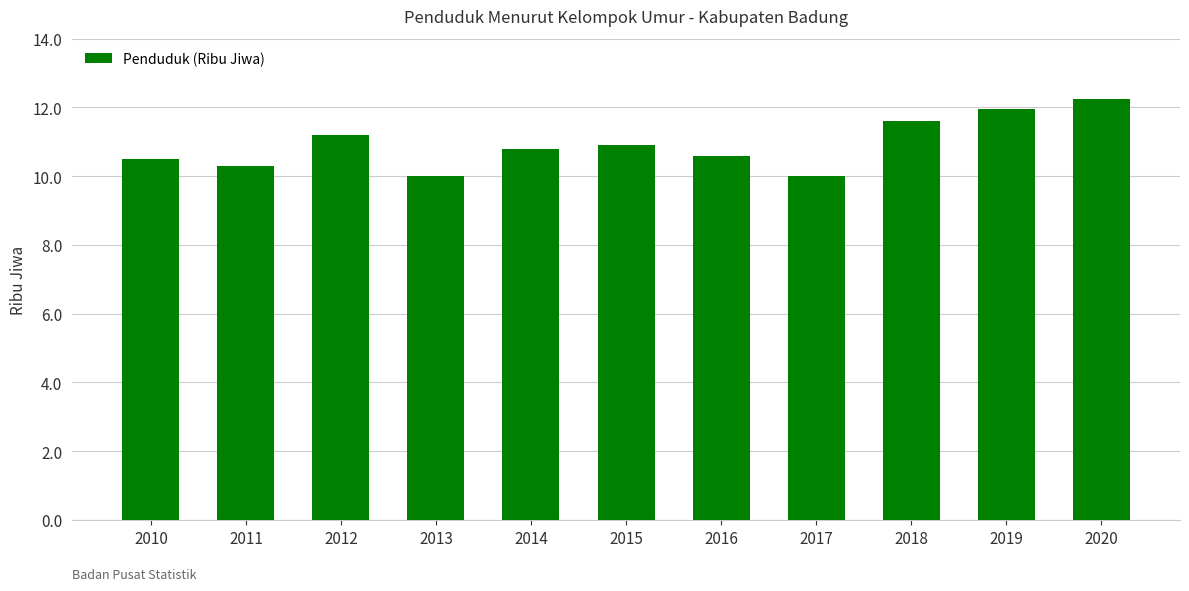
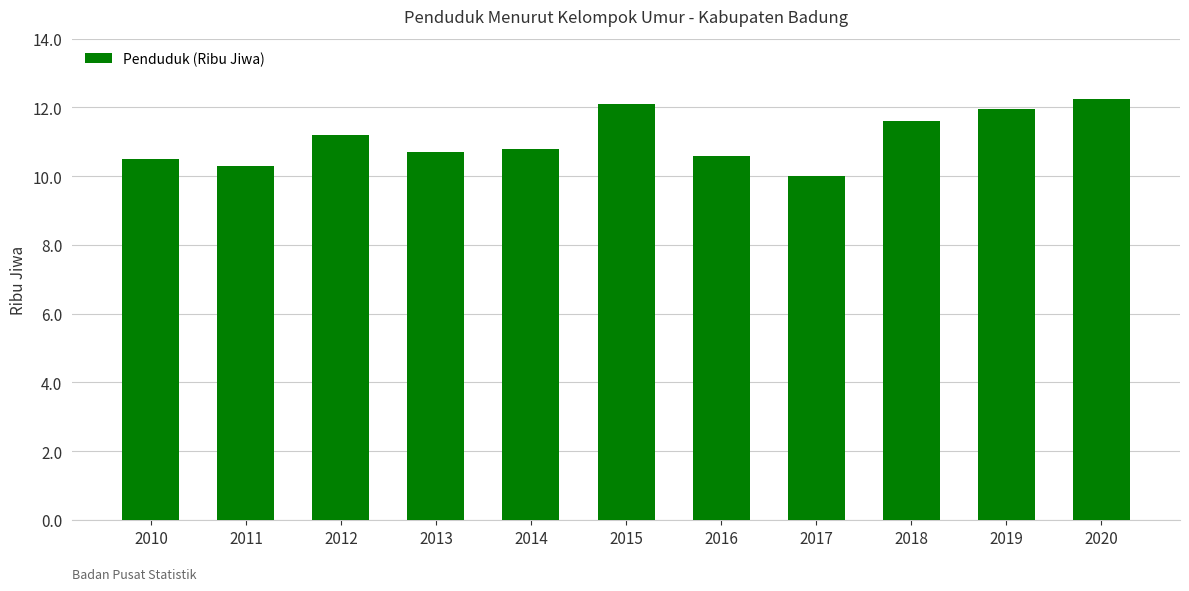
  {
    "2010": 10.5,
    "2011": 10.3,
    "2012": 11.2,
-   "2013": 10.0,
+   "2013": 10.7,
    "2014": 10.8,
-   "2015": 10.9,
+   "2015": 12.1,
    "2016": 10.6,
    "2017": 10.0,
    "2018": 11.6,
    "2019": 12.0,
    "2020": 12.2
  }
